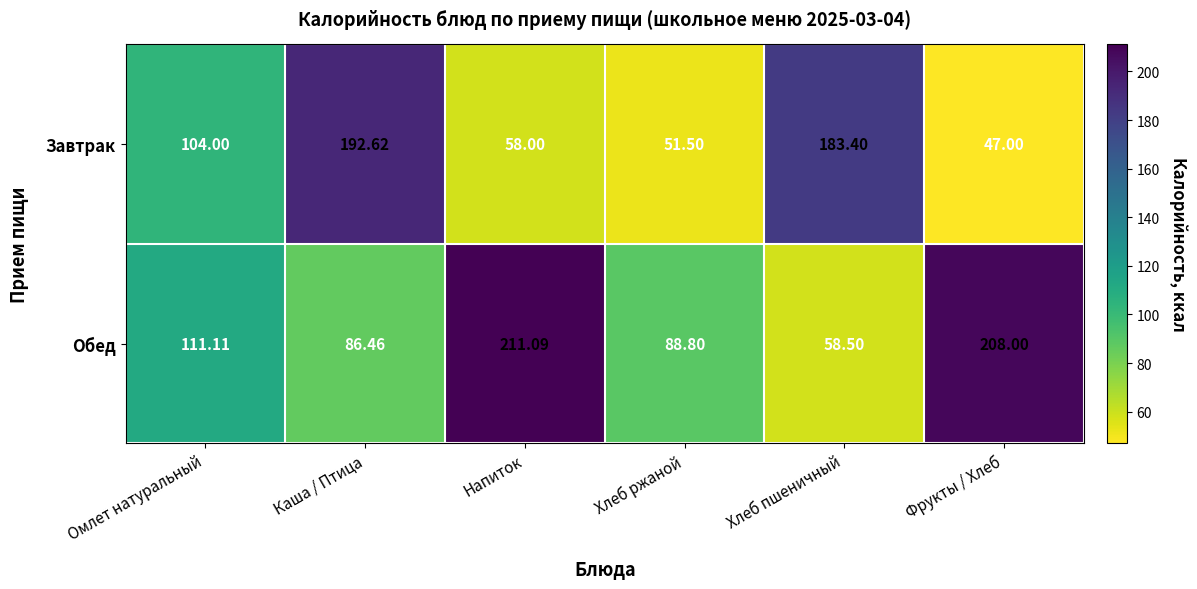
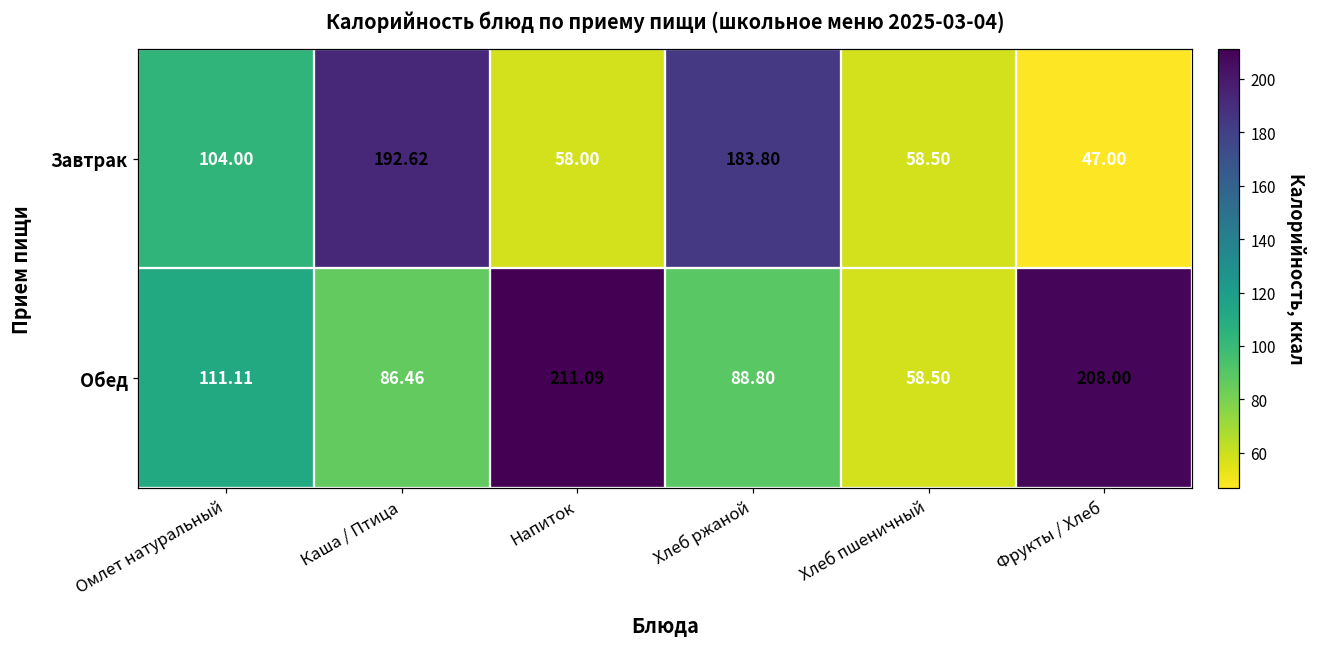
  {
    "Завтрак": {
      "Омлет натуральный": 104.00,
      "Каша / Птица": 192.62,
      "Напиток": 58.00,
-     "Хлеб ржаной": 51.50,
-     "Хлеб пшеничный": 183.40,
+     "Хлеб ржаной": 183.80,
+     "Хлеб пшеничный": 58.50,
      "Фрукты / Хлеб": 47.00
    },
    "Обед": {
      "Омлет натуральный": 111.11,
      "Каша / Птица": 86.46,
      "Напиток": 211.09,
      "Хлеб ржаной": 88.80,
      "Хлеб пшеничный": 58.50,
      "Фрукты / Хлеб": 208.00
    }
  }
